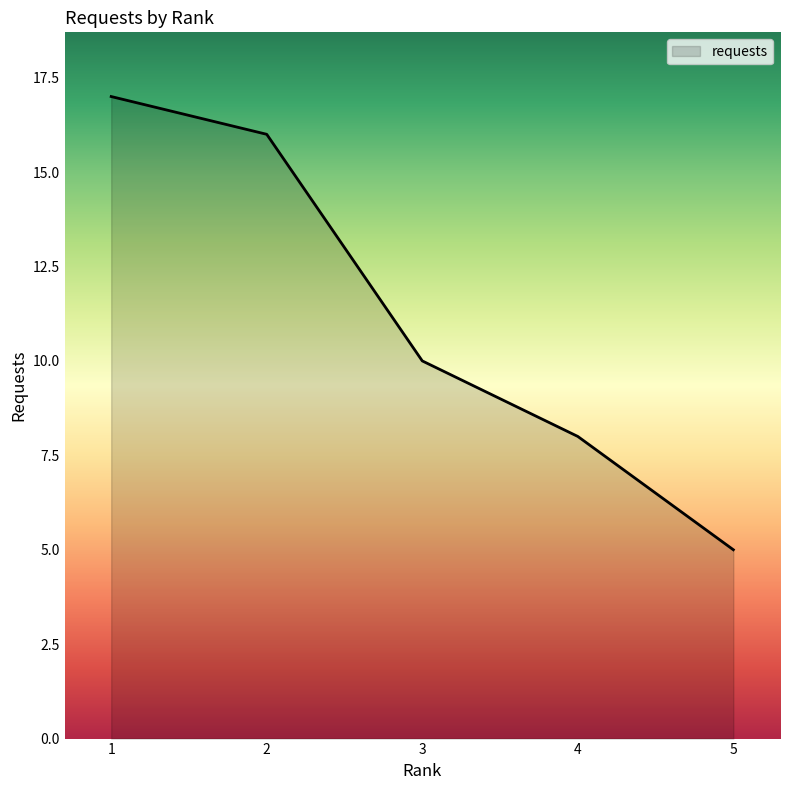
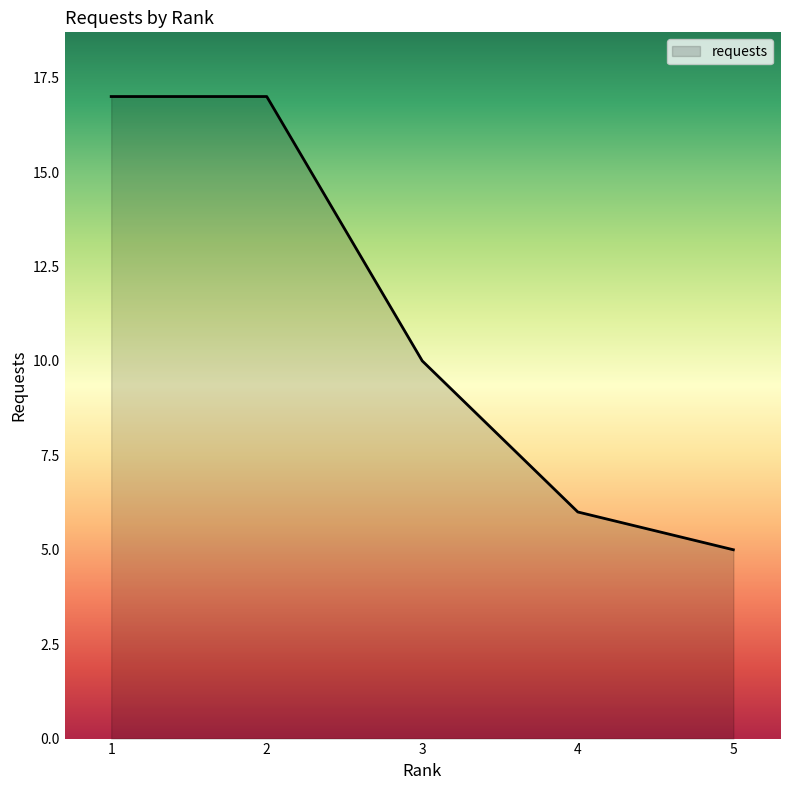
  {
    "1": 17,
-   "2": 16,
+   "2": 17,
    "3": 10,
-   "4": 8,
+   "4": 6,
    "5": 5
  }
